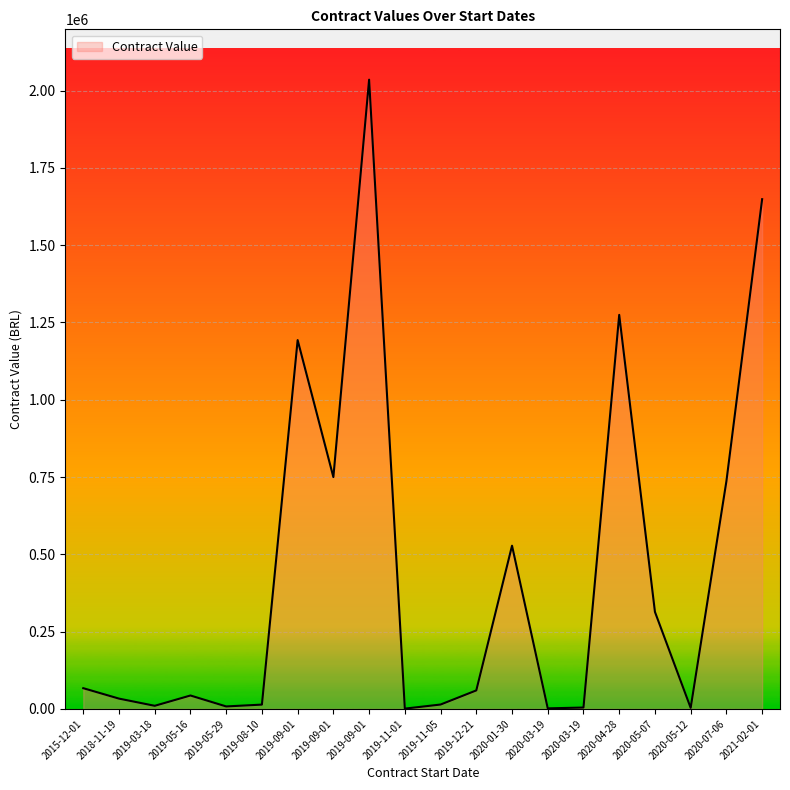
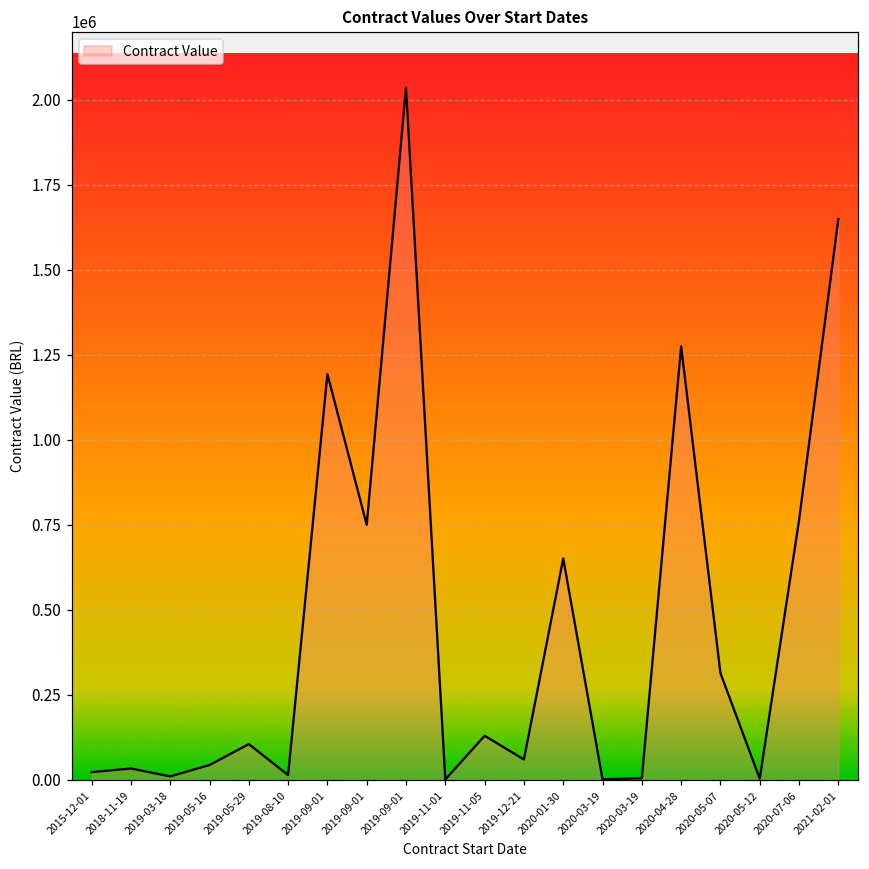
  {
-   "2015-12-01": 70000,
+   "2015-12-01": 20000,
    "2018-11-19": 30000,
    "2019-03-18": 10000,
    "2019-05-16": 40000,
-   "2019-05-29": 10000,
+   "2019-05-29": 110000,
    "2019-08-10": 10000,
    "2019-11-01": 0,
-   "2019-11-05": 10000,
+   "2019-11-05": 130000,
    "2019-12-21": 60000,
-   "2020-01-30": 530000,
+   "2020-01-30": 650000,
    "2020-04-28": 1270000,
    "2020-05-07": 310000,
    "2020-05-12": 0,
-   "2020-07-06": 740000,
+   "2020-07-06": 760000,
    "2021-02-01": 1650000
  }
